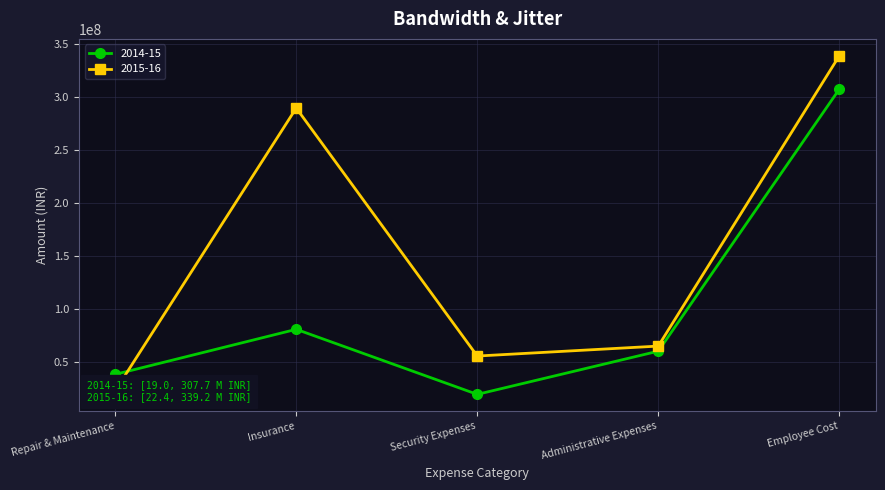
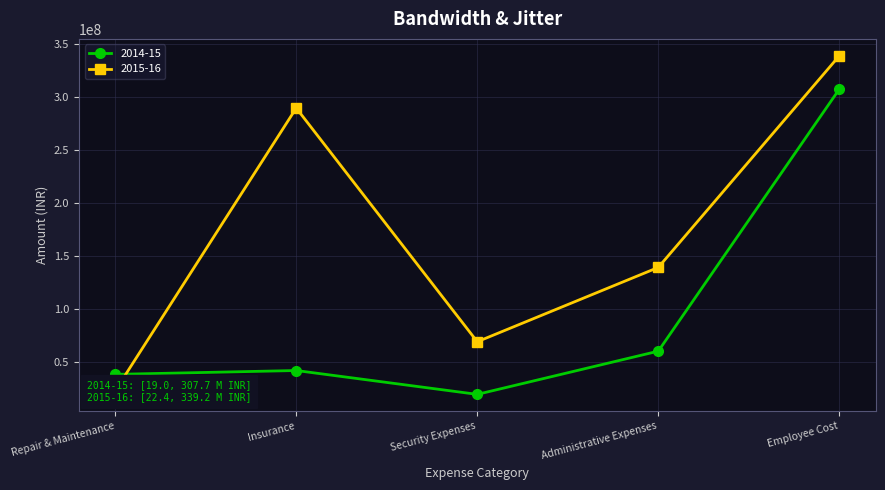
  {
    "2014-15": {
      "Repair & Maintenance": 38000000,
-     "Insurance": 81000000,
+     "Insurance": 42000000,
      "Security Expenses": 19000000,
      "Administrative Expenses": 60000000,
      "Employee Cost": 308000000
    },
    "2015-16": {
      "Insurance": 290000000,
-     "Security Expenses": 55000000,
-     "Administrative Expenses": 65000000,
+     "Security Expenses": 69000000,
+     "Administrative Expenses": 139000000,
      "Employee Cost": 339000000
    }
  }
